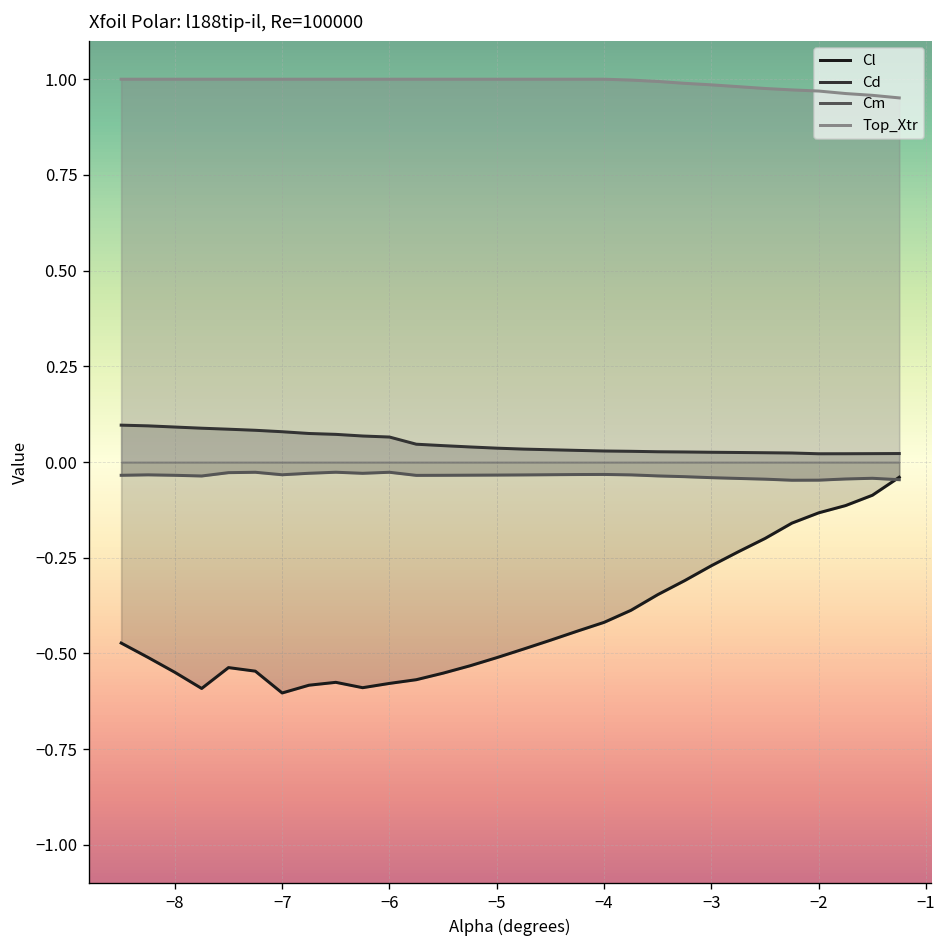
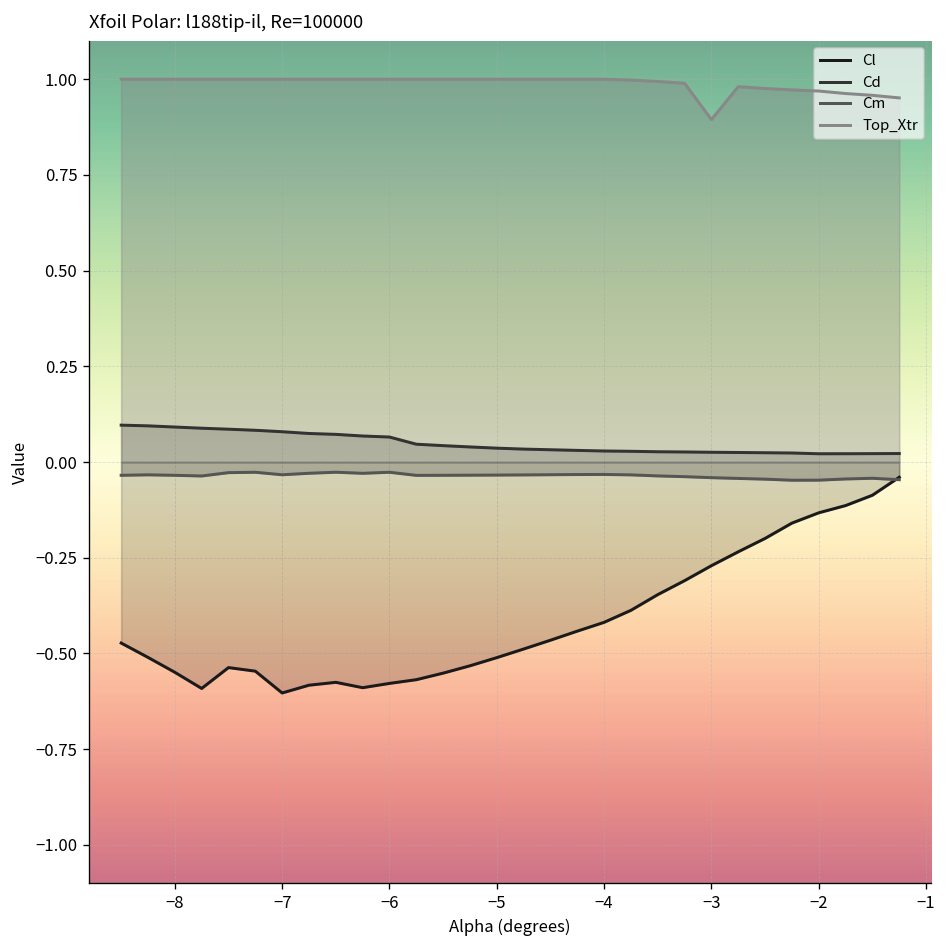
  {
    "Top_Xtr": {
      "−8": 1.00,
      "−7": 1.00,
      "−6": 1.00,
      "−5": 1.00,
      "−4": 1.00,
-     "−3": 0.99
+     "−3": 0.89
    }
  }
